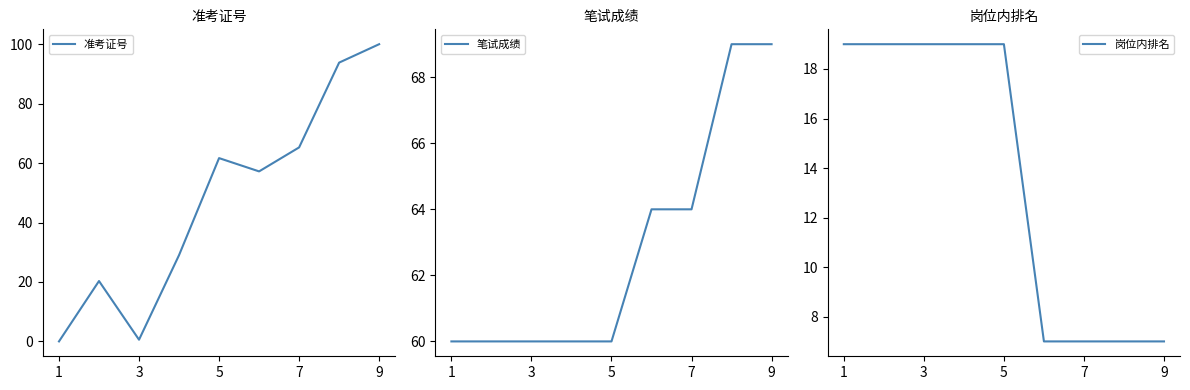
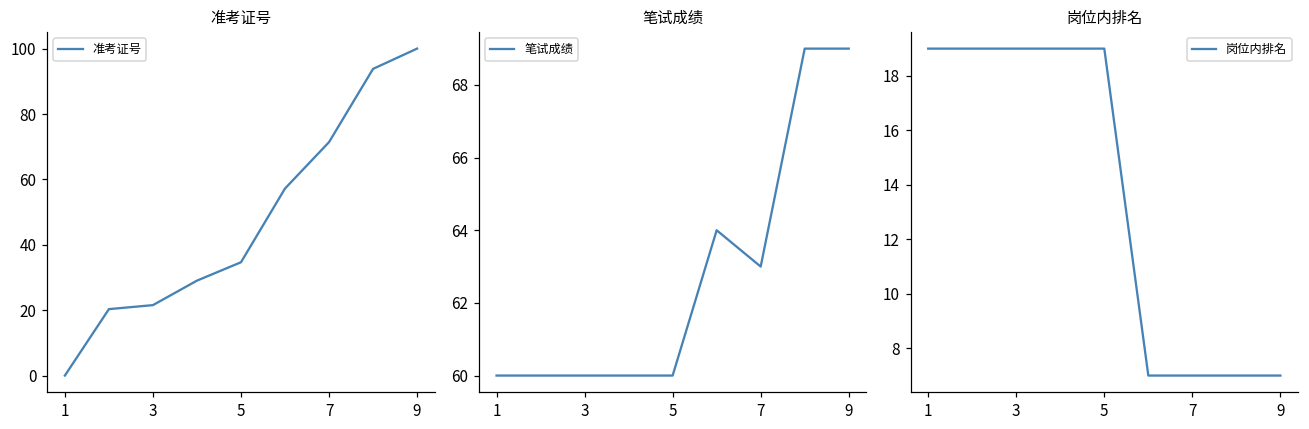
  {
    "准考证号": {
      "1": 0,
-     "3": 1,
-     "5": 62,
-     "7": 65,
+     "3": 22,
+     "5": 35,
+     "7": 71,
      "9": 100
    },
    "笔试成绩": {
      "1": 60,
      "3": 60,
      "5": 60,
-     "7": 64,
+     "7": 63,
      "9": 69
    },
    "岗位内排名": {
      "1": 19.0,
      "3": 19.0,
      "5": 19.0,
      "7": 7.0,
      "9": 7.0
    }
  }
